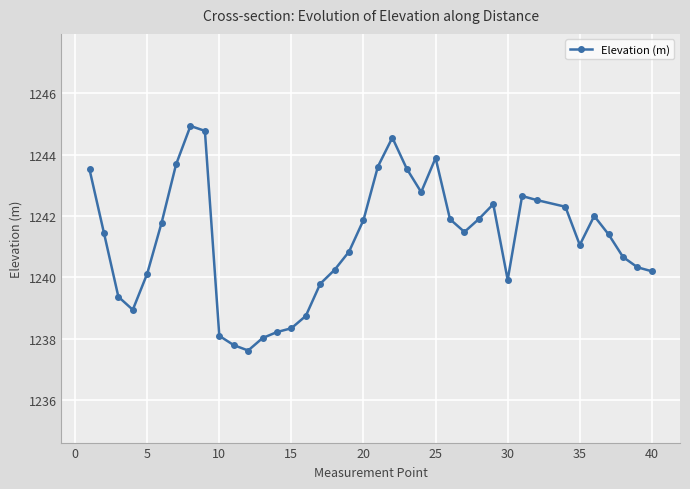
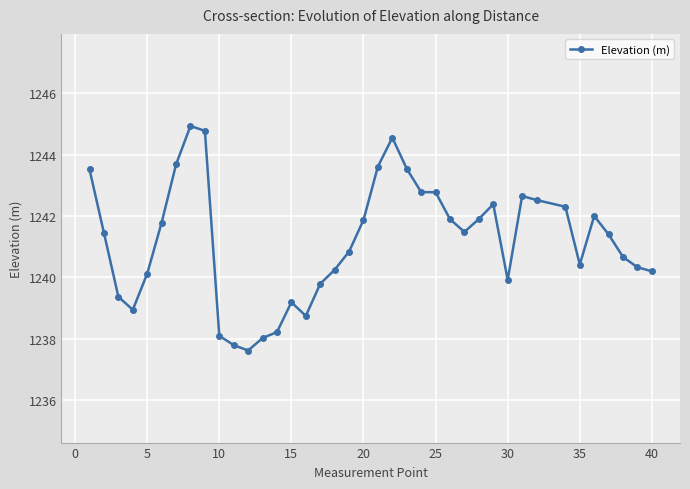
  {
    "5": 1240.1,
    "10": 1238.1,
-   "15": 1238.3,
+   "15": 1239.2,
    "20": 1241.9,
-   "25": 1243.9,
+   "25": 1242.8,
    "30": 1239.9,
-   "35": 1241.1,
+   "35": 1240.4,
    "40": 1240.2
  }
